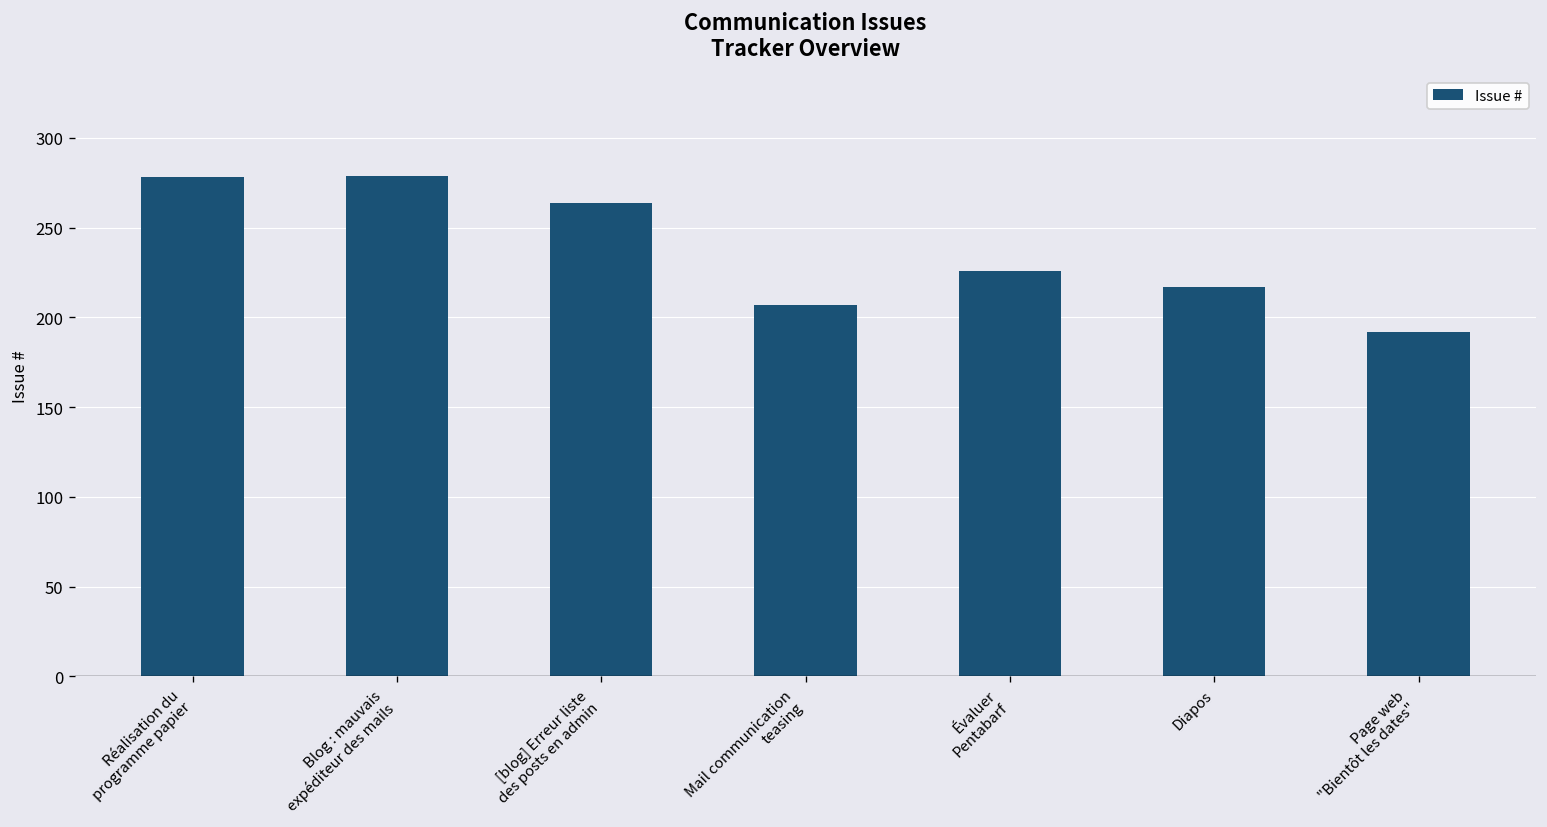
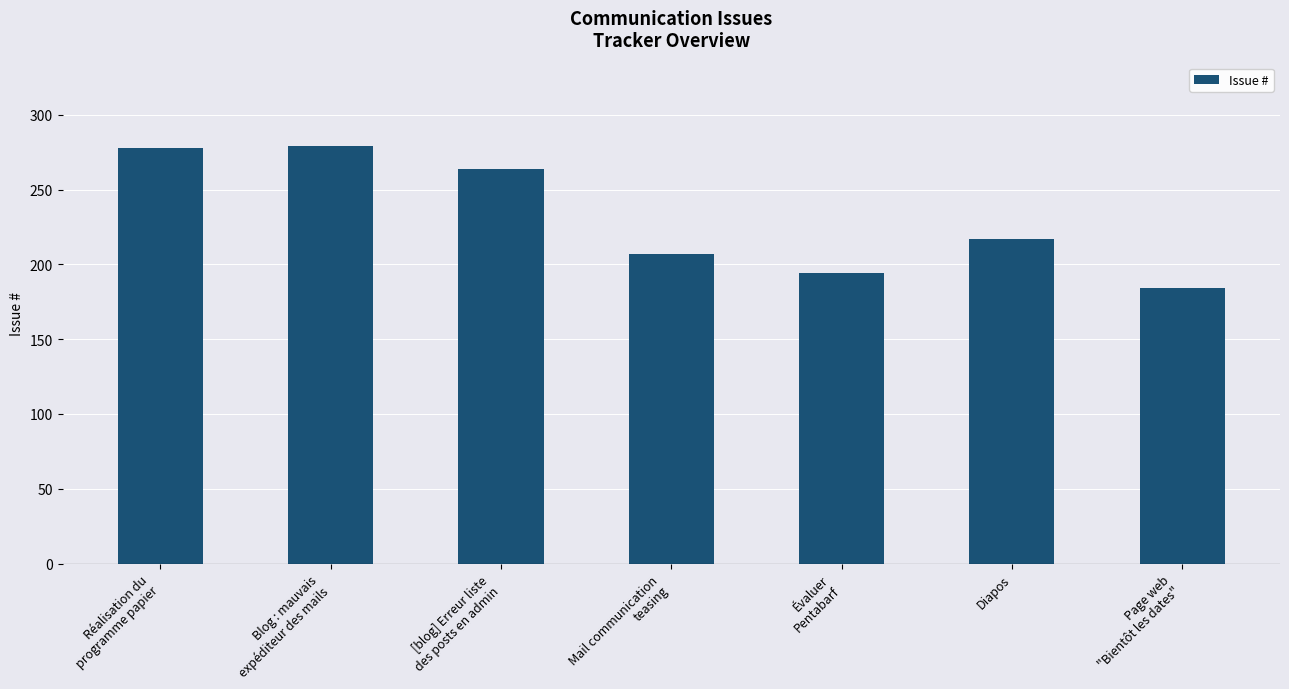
  {
    "Réalisation du programme papier": 278,
    "Blog : mauvais expéditeur des mails": 279,
    "[blog] Erreur liste des posts en admin": 264,
    "Mail communication teasing": 207,
-   "Évaluer Pentabarf": 226,
+   "Évaluer Pentabarf": 194,
    "Diapos": 217,
-   "Page web \"Bientôt les dates\"": 192
+   "Page web \"Bientôt les dates\"": 184
  }
